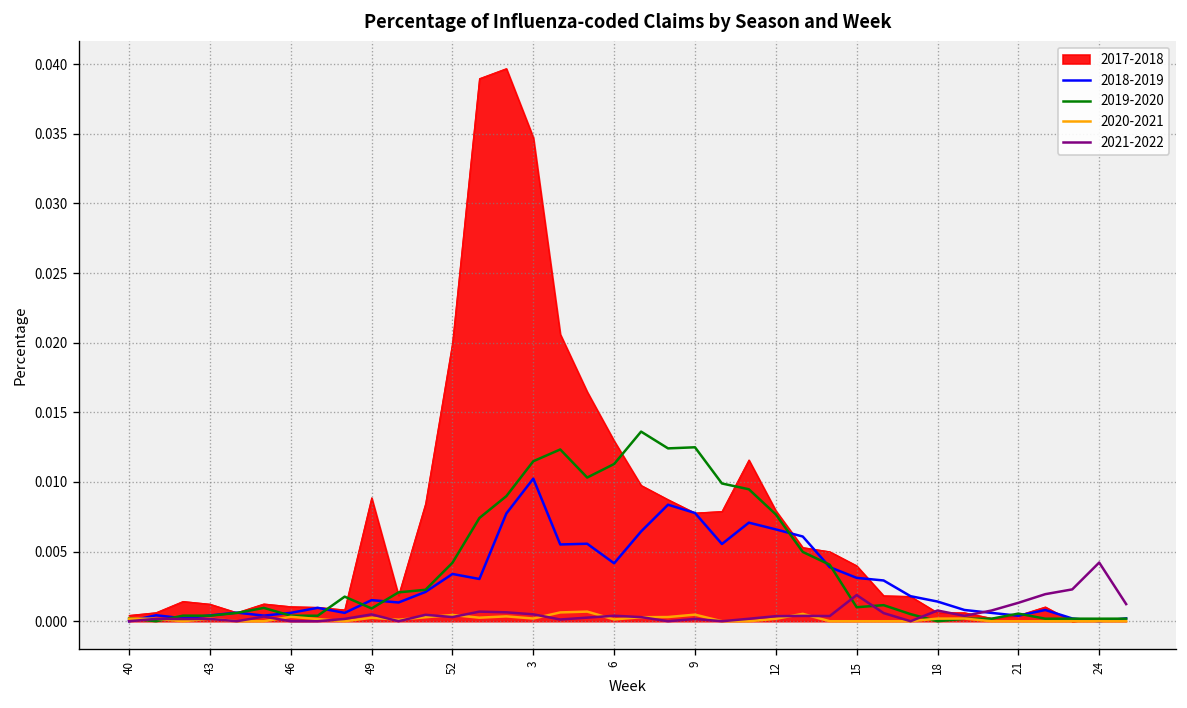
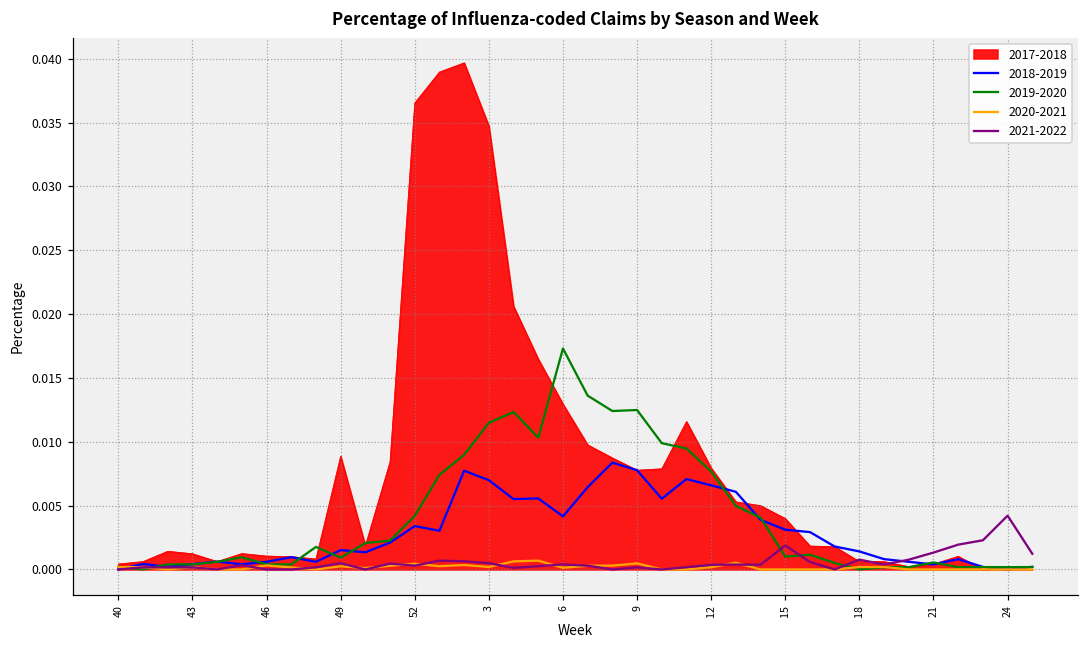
  {
    "2017-2018": {
      "43": 0.0012,
      "46": 0.0010,
      "49": 0.0089,
-     "52": 0.0200,
+     "52": 0.0365,
      "3": 0.0347,
      "6": 0.0129,
      "12": 0.0079,
      "15": 0.0040
    },
    "2018-2019": {
      "49": 0.0015,
      "52": 0.0034,
-     "3": 0.0102,
+     "3": 0.0070,
      "6": 0.0042,
      "12": 0.0066,
      "15": 0.0031,
      "18": 0.0014
    },
    "2019-2020": {
      "49": 0.0009,
      "52": 0.0042,
      "3": 0.0115,
-     "6": 0.0113,
+     "6": 0.0173,
      "9": 0.0125,
      "12": 0.0077,
      "15": 0.0010
    },
    "2020-2021": {
      "49": 0.0002,
      "3": 0.0002,
      "6": 0.0001,
      "9": 0.0005,
      "15": 0.0000,
      "21": 0.0000
    },
    "2021-2022": {
      "46": 0.0000,
      "49": 0.0005,
      "3": 0.0005,
      "6": 0.0004,
      "9": 0.0002,
      "15": 0.0019,
      "21": 0.0013,
      "24": 0.0042
    }
  }
